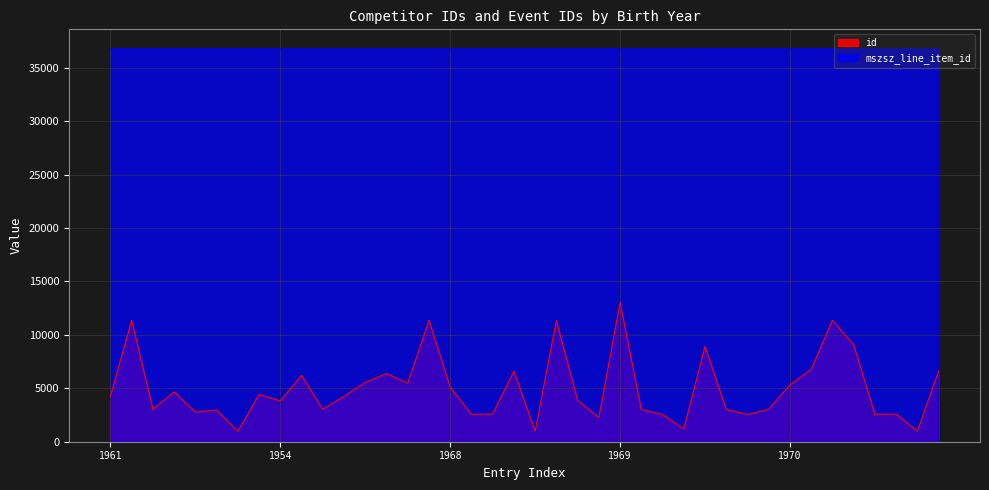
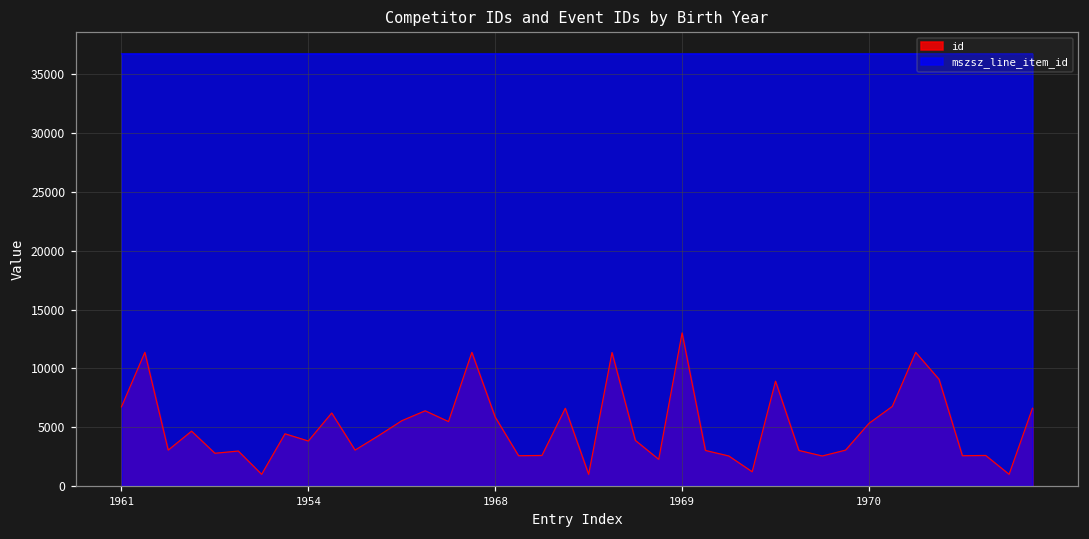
  {
    "id": {
-     "1961": 4300,
+     "1961": 6700,
      "1954": 3800,
-     "1968": 5100,
+     "1968": 5800,
      "1969": 13000,
      "1970": 5300
    },
    "mszsz_line_item_id": {
      "1961": 36800,
      "1954": 36800,
      "1968": 36700,
      "1969": 36700,
      "1970": 36800
    }
  }
